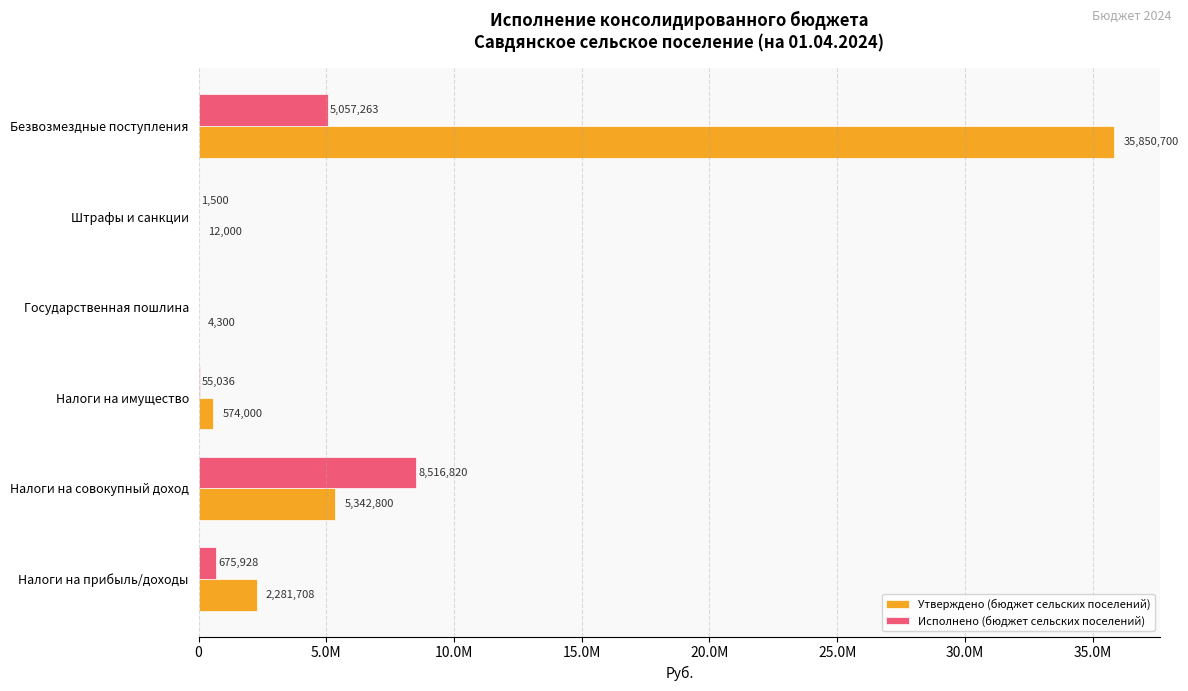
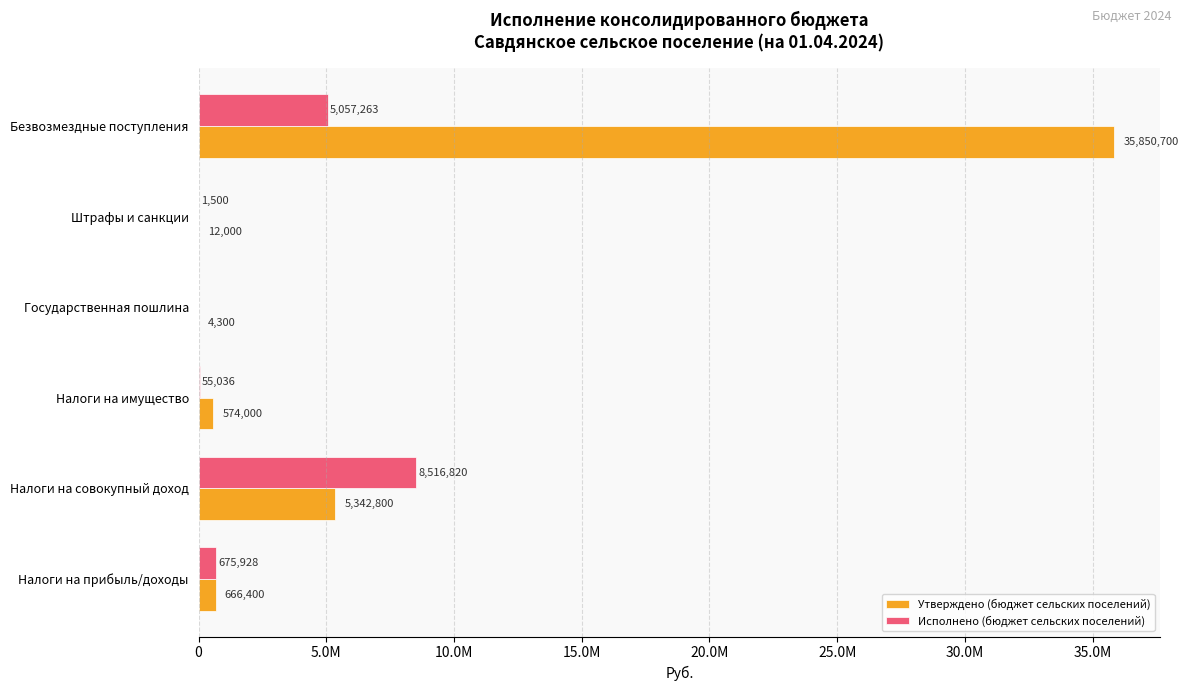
  {
    "Утверждено (бюджет сельских поселений)": {
      "Безвозмездные поступления": "35,850,700",
      "Штрафы и санкции": "12,000",
      "Государственная пошлина": "4,300",
      "Налоги на имущество": "574,000",
      "Налоги на совокупный доход": "5,342,800",
-     "Налоги на прибыль/доходы": "2,281,708"
+     "Налоги на прибыль/доходы": "666,400"
    },
    "Исполнено (бюджет сельских поселений)": {
      "Безвозмездные поступления": "5,057,263",
      "Штрафы и санкции": "1,500",
      "Налоги на имущество": "55,036",
      "Налоги на совокупный доход": "8,516,820",
      "Налоги на прибыль/доходы": "675,928"
    }
  }
